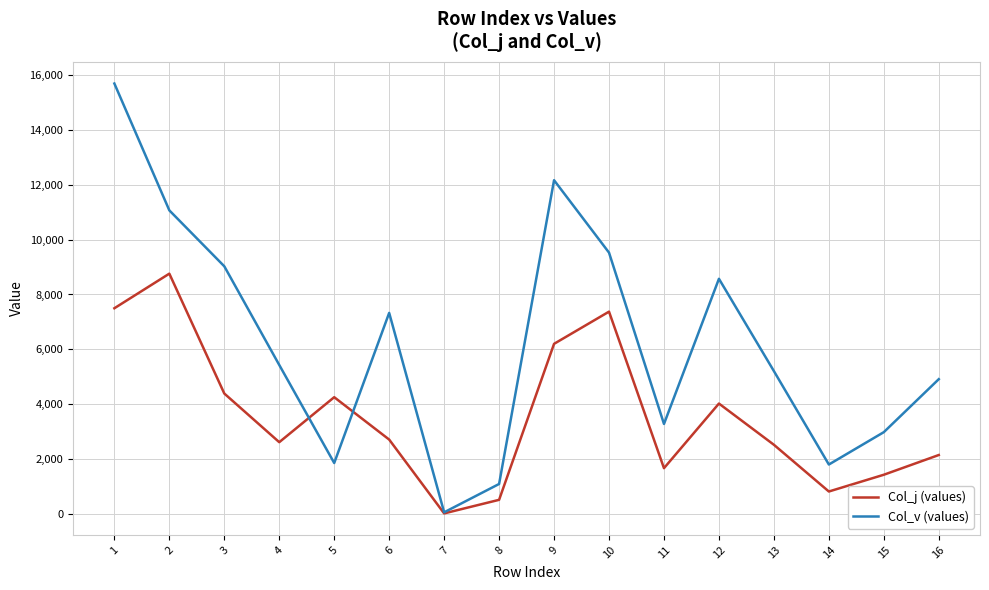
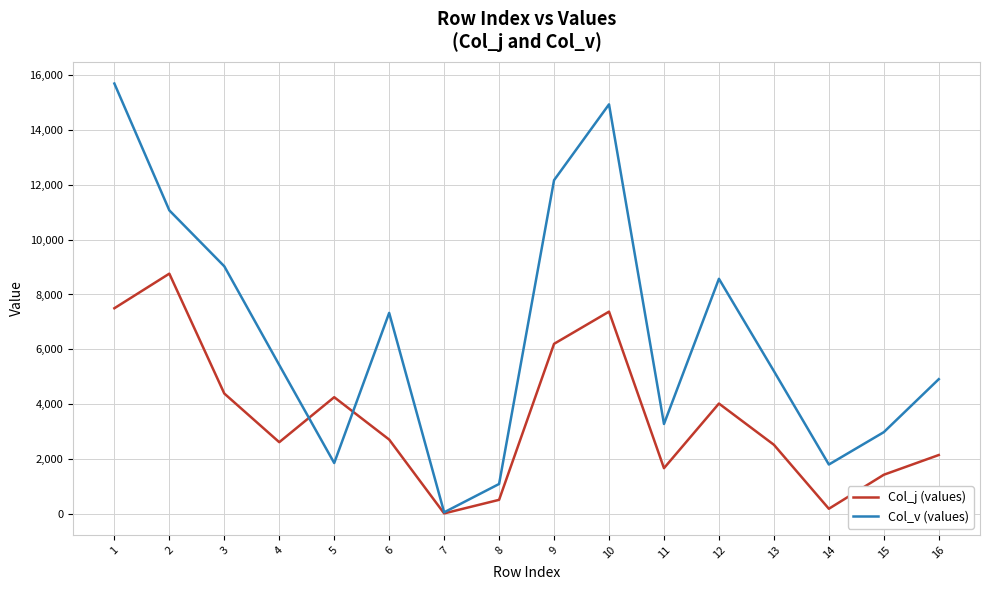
  {
    "Col_j (values)": {
      "1": "7,500",
      "2": "8,800",
      "3": "4,400",
      "4": "2,600",
      "5": "4,300",
      "6": "2,700",
      "8": "500",
      "9": "6,200",
      "10": "7,400",
      "11": "1,700",
      "12": "4,000",
      "13": "2,500",
-     "14": "800",
+     "14": "200",
      "15": "1,400",
      "16": "2,200"
    },
    "Col_v (values)": {
      "1": "15,700",
      "2": "11,100",
      "3": "9,000",
      "4": "5,400",
      "5": "1,900",
      "6": "7,300",
      "8": "1,100",
      "9": "12,200",
-     "10": "9,500",
+     "10": "14,900",
      "11": "3,300",
      "12": "8,600",
      "13": "5,200",
      "14": "1,800",
      "15": "3,000",
      "16": "4,900"
    }
  }
